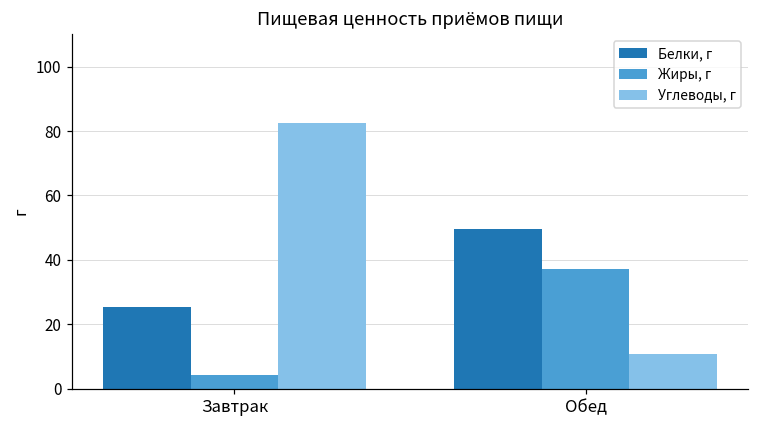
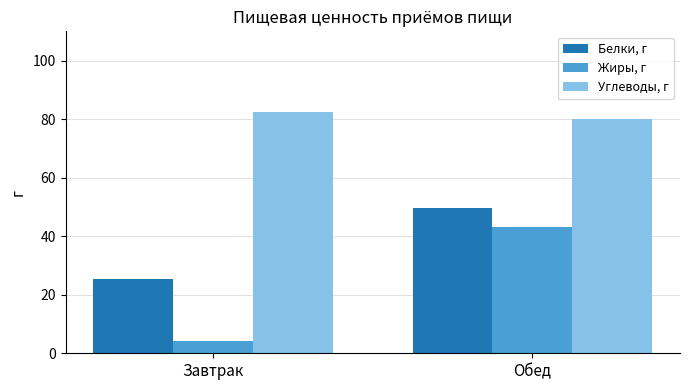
  {
    "Белки, г": {
      "Завтрак": 25,
      "Обед": 50
    },
    "Жиры, г": {
      "Завтрак": 4,
-     "Обед": 37
+     "Обед": 43
    },
    "Углеводы, г": {
      "Завтрак": 83,
-     "Обед": 11
+     "Обед": 80
    }
  }
